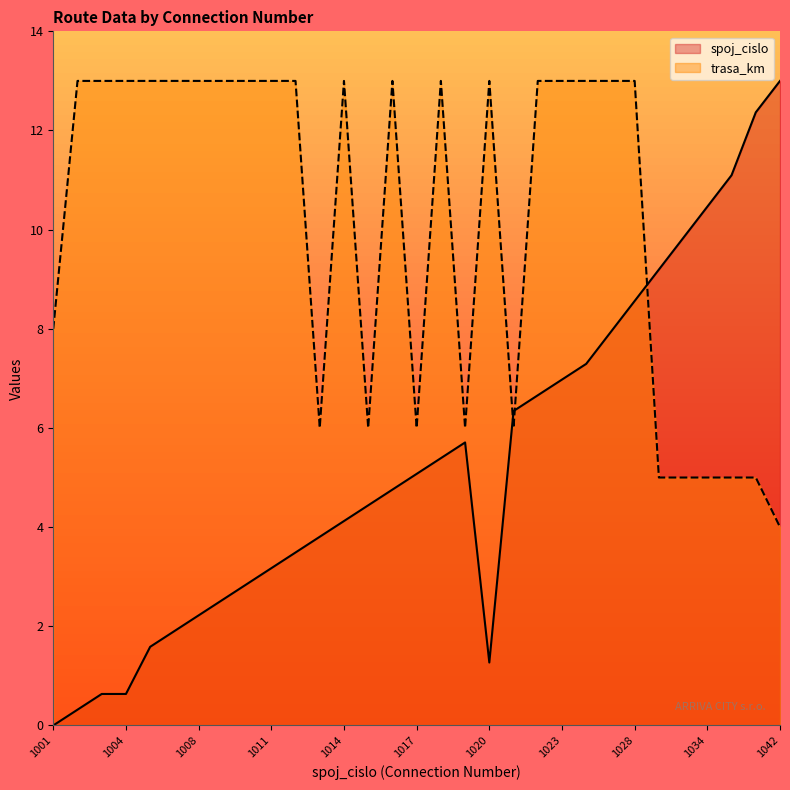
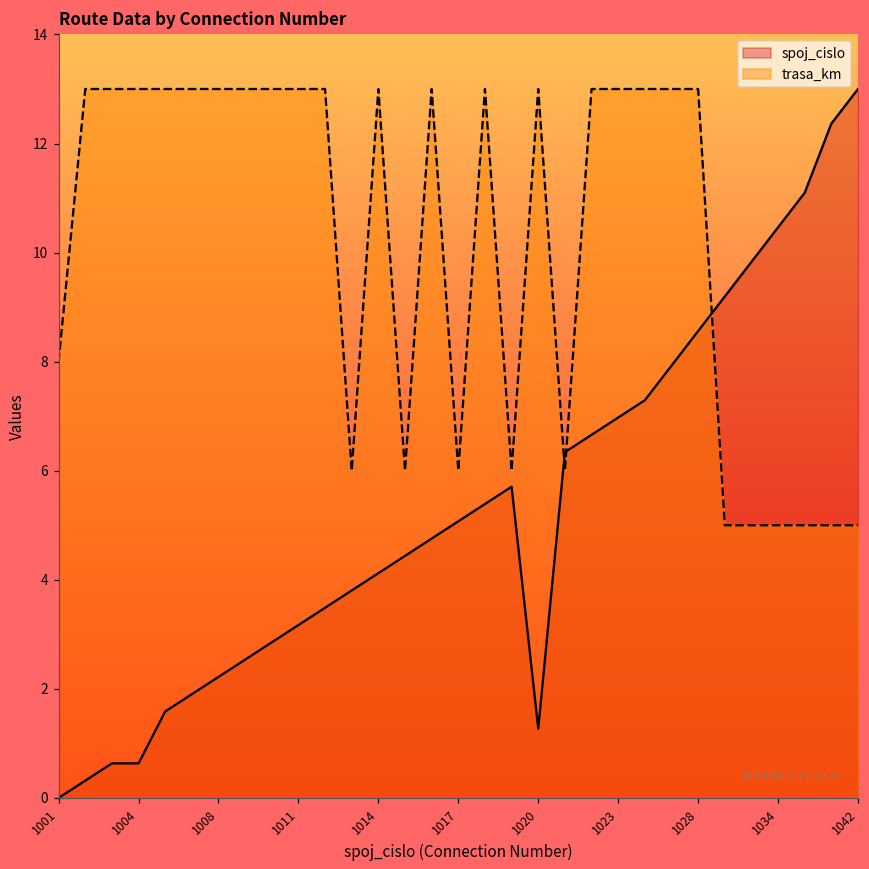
  {
    "spoj_cislo": {
      "1001": 0,
      "1004": 0.6,
      "1008": 2.2,
      "1011": 3.2,
      "1014": 4.1,
      "1017": 5.1,
      "1020": 1.3,
      "1023": 7,
      "1028": 8.6,
      "1034": 10.5,
      "1042": 13
    },
    "trasa_km": {
      "1001": 8,
      "1004": 13,
      "1008": 13,
      "1011": 13,
      "1014": 13,
      "1017": 6,
      "1020": 13,
      "1023": 13,
      "1028": 13,
      "1034": 5,
-     "1042": 4
+     "1042": 5
    }
  }
